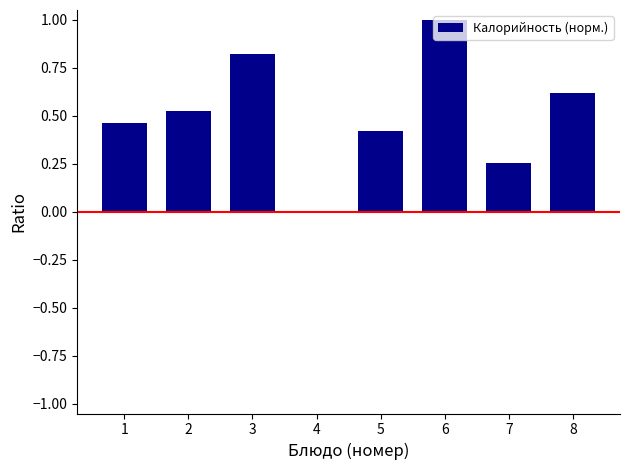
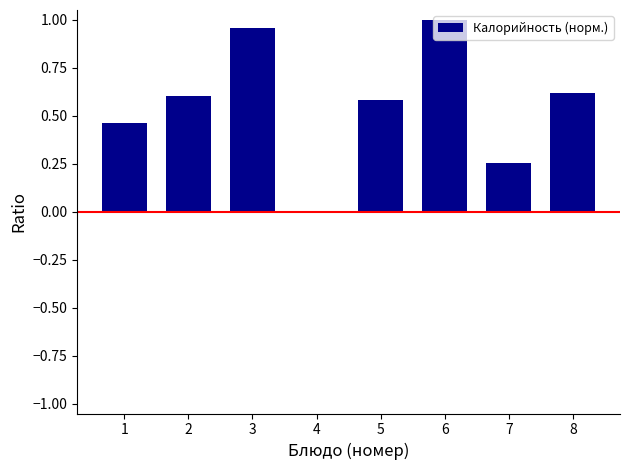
  {
    "1": 0.46,
-   "2": 0.52,
-   "3": 0.82,
-   "5": 0.42,
+   "2": 0.60,
+   "3": 0.95,
+   "5": 0.58,
    "7": 0.25,
    "8": 0.62
  }
